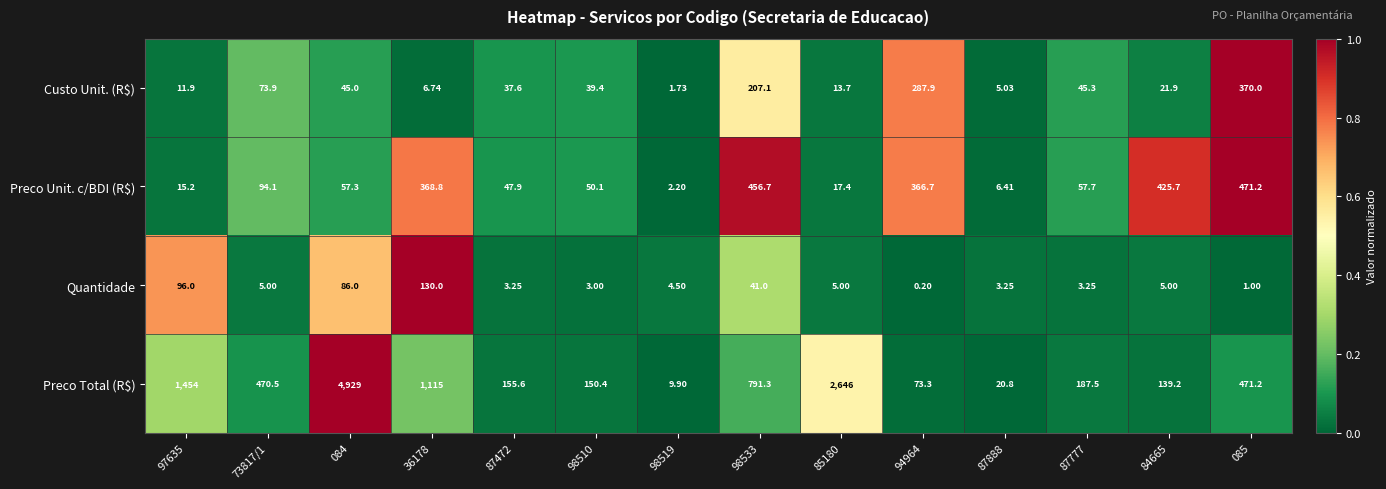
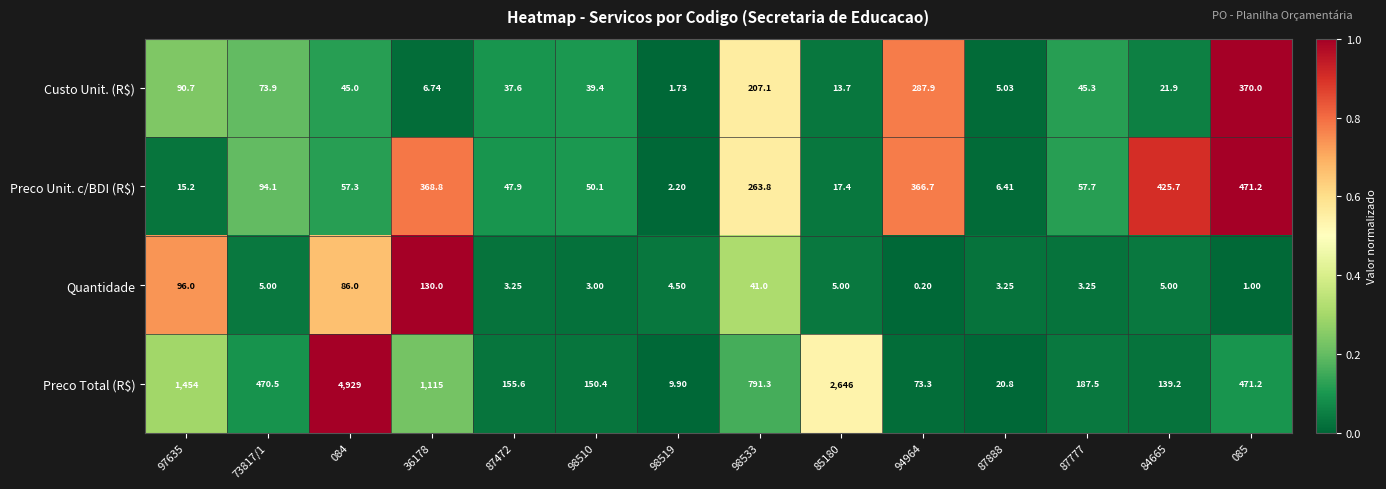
  {
    "Custo Unit. (R$)": {
-     "97635": "11.9",
+     "97635": "90.7",
      "73817/1": "73.9",
      "084": "45.0",
      "36178": "6.74",
      "87472": "37.6",
      "98510": "39.4",
      "98519": "1.73",
      "98533": "207.1",
      "85180": "13.7",
      "94964": "287.9",
      "87888": "5.03",
      "87777": "45.3",
      "84665": "21.9",
      "085": "370.0"
    },
    "Preco Unit. c/BDI (R$)": {
      "97635": "15.2",
      "73817/1": "94.1",
      "084": "57.3",
      "36178": "368.8",
      "87472": "47.9",
      "98510": "50.1",
      "98519": "2.20",
-     "98533": "456.7",
+     "98533": "263.8",
      "85180": "17.4",
      "94964": "366.7",
      "87888": "6.41",
      "87777": "57.7",
      "84665": "425.7",
      "085": "471.2"
    },
    "Quantidade": {
      "97635": "96.0",
      "73817/1": "5.00",
      "084": "86.0",
      "36178": "130.0",
      "87472": "3.25",
      "98510": "3.00",
      "98519": "4.50",
      "98533": "41.0",
      "85180": "5.00",
      "94964": "0.20",
      "87888": "3.25",
      "87777": "3.25",
      "84665": "5.00",
      "085": "1.00"
    },
    "Preco Total (R$)": {
      "97635": "1,454",
      "73817/1": "470.5",
      "084": "4,929",
      "36178": "1,115",
      "87472": "155.6",
      "98510": "150.4",
      "98519": "9.90",
      "98533": "791.3",
      "85180": "2,646",
      "94964": "73.3",
      "87888": "20.8",
      "87777": "187.5",
      "84665": "139.2",
      "085": "471.2"
    }
  }
